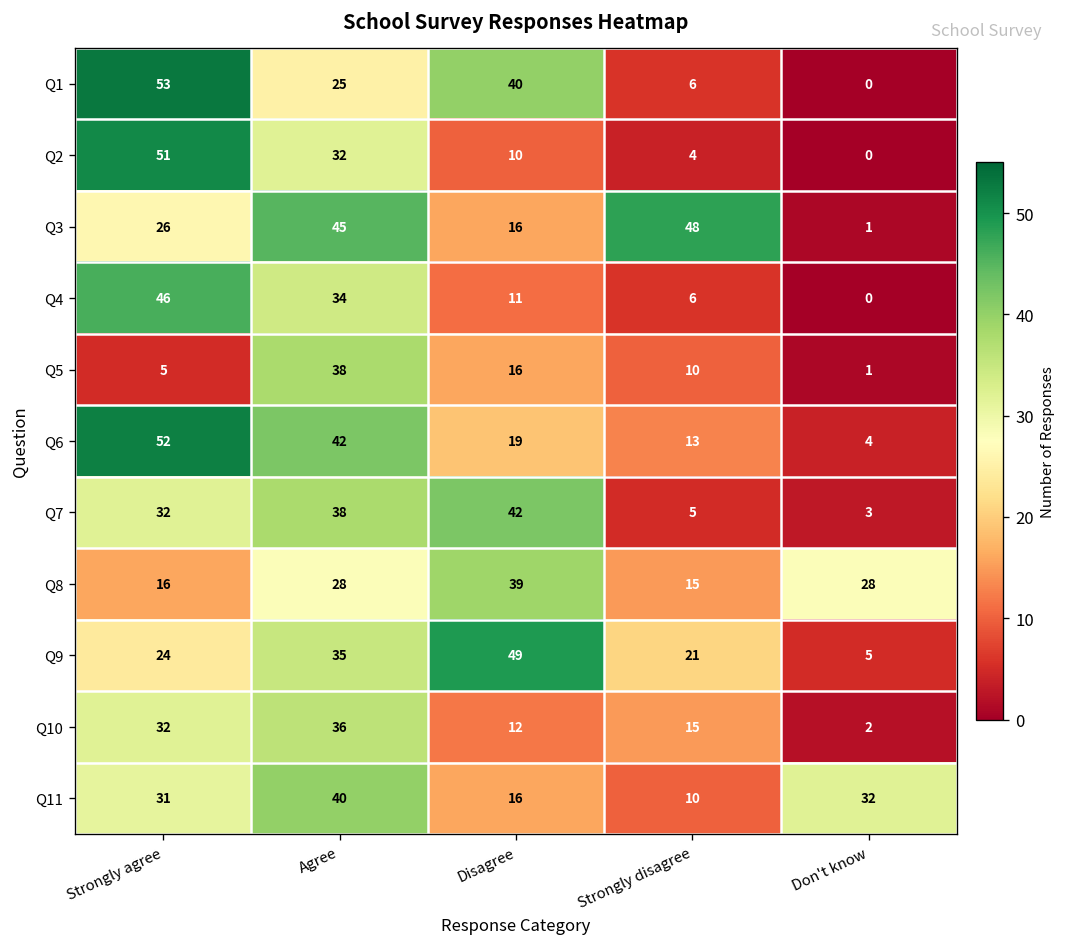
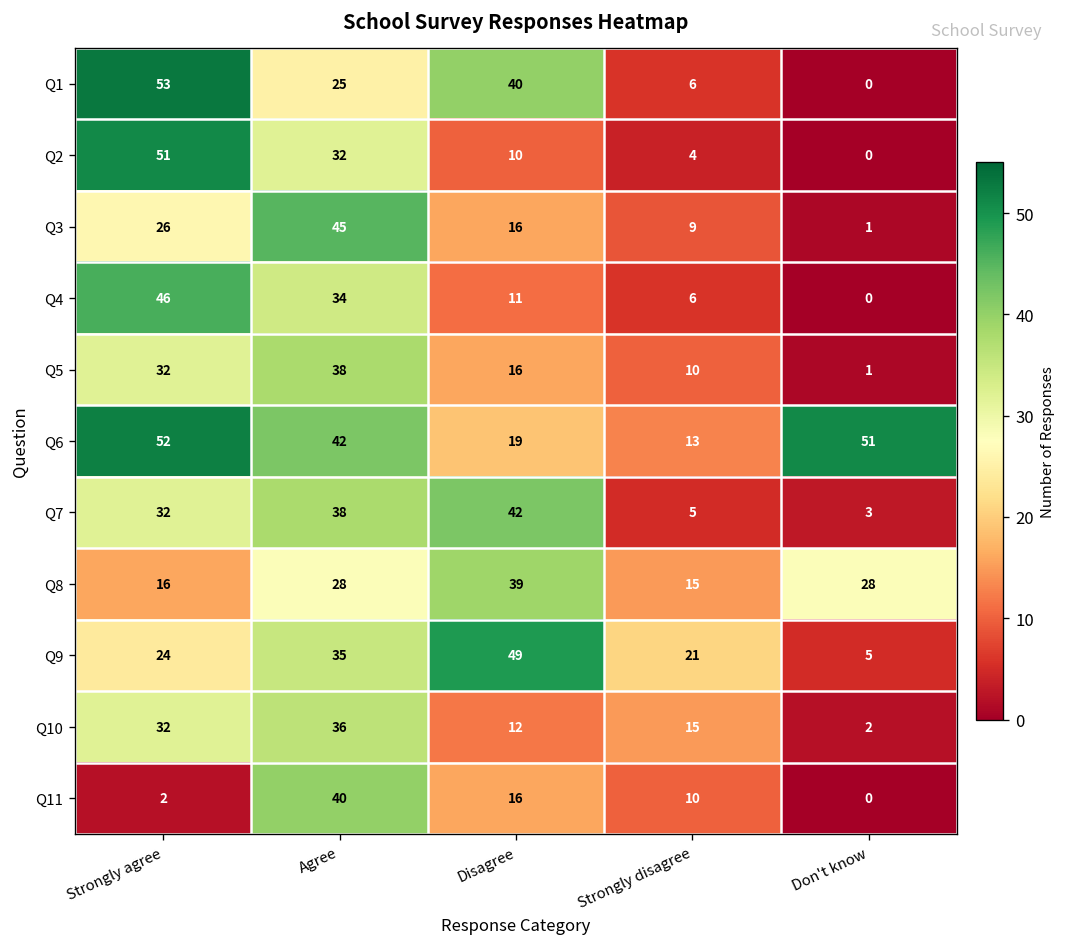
  {
    "Q1": {
      "Strongly agree": 53,
      "Agree": 25,
      "Disagree": 40,
      "Strongly disagree": 6,
      "Don't know": 0
    },
    "Q2": {
      "Strongly agree": 51,
      "Agree": 32,
      "Disagree": 10,
      "Strongly disagree": 4,
      "Don't know": 0
    },
    "Q3": {
      "Strongly agree": 26,
      "Agree": 45,
      "Disagree": 16,
-     "Strongly disagree": 48,
+     "Strongly disagree": 9,
      "Don't know": 1
    },
    "Q4": {
      "Strongly agree": 46,
      "Agree": 34,
      "Disagree": 11,
      "Strongly disagree": 6,
      "Don't know": 0
    },
    "Q5": {
-     "Strongly agree": 5,
+     "Strongly agree": 32,
      "Agree": 38,
      "Disagree": 16,
      "Strongly disagree": 10,
      "Don't know": 1
    },
    "Q6": {
      "Strongly agree": 52,
      "Agree": 42,
      "Disagree": 19,
      "Strongly disagree": 13,
-     "Don't know": 4
+     "Don't know": 51
    },
    "Q7": {
      "Strongly agree": 32,
      "Agree": 38,
      "Disagree": 42,
      "Strongly disagree": 5,
      "Don't know": 3
    },
    "Q8": {
      "Strongly agree": 16,
      "Agree": 28,
      "Disagree": 39,
      "Strongly disagree": 15,
      "Don't know": 28
    },
    "Q9": {
      "Strongly agree": 24,
      "Agree": 35,
      "Disagree": 49,
      "Strongly disagree": 21,
      "Don't know": 5
    },
    "Q10": {
      "Strongly agree": 32,
      "Agree": 36,
      "Disagree": 12,
      "Strongly disagree": 15,
      "Don't know": 2
    },
    "Q11": {
-     "Strongly agree": 31,
+     "Strongly agree": 2,
      "Agree": 40,
      "Disagree": 16,
      "Strongly disagree": 10,
-     "Don't know": 32
+     "Don't know": 0
    }
  }
